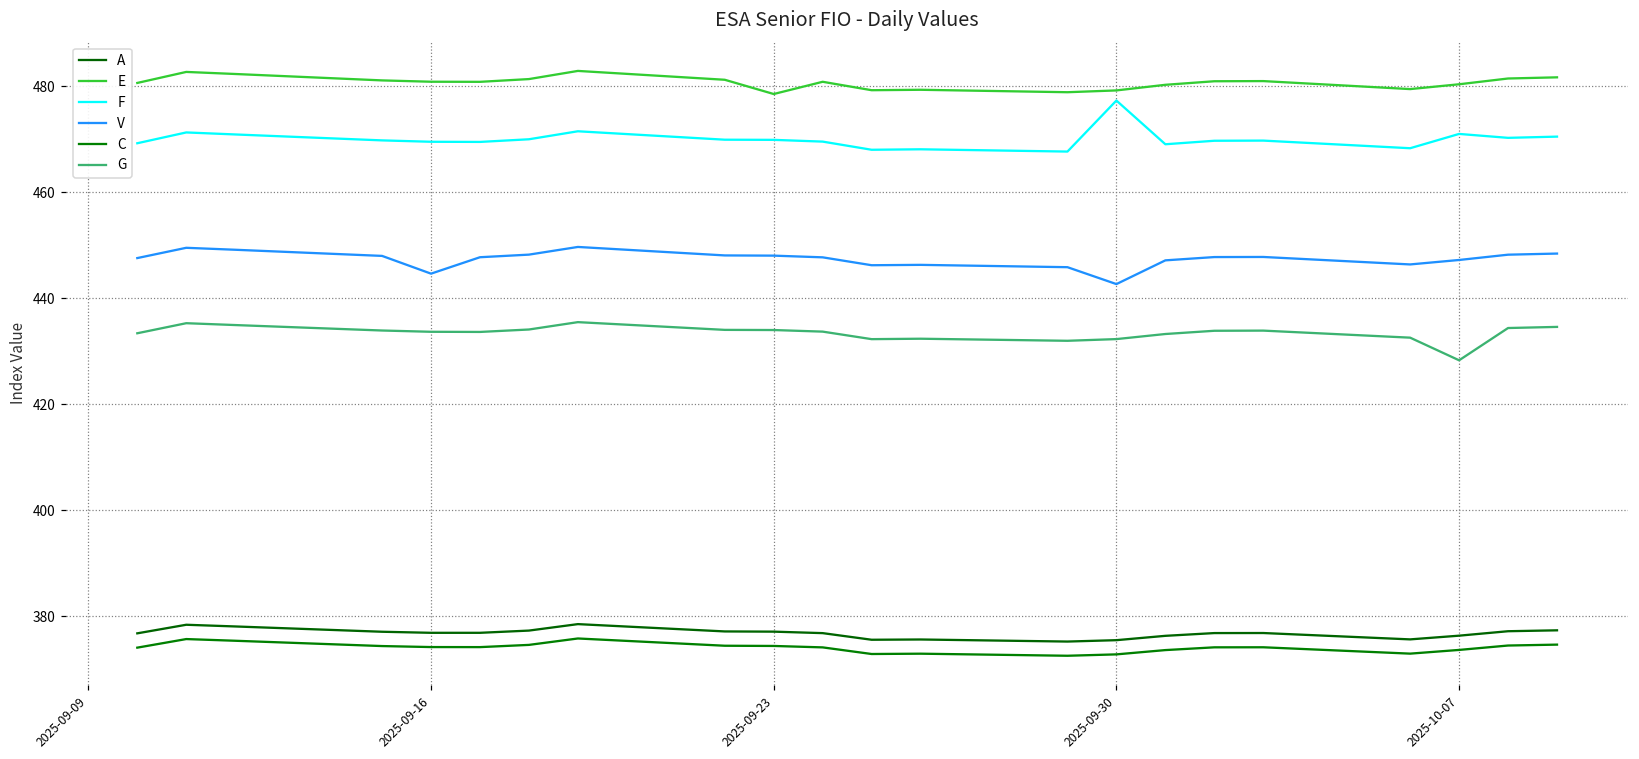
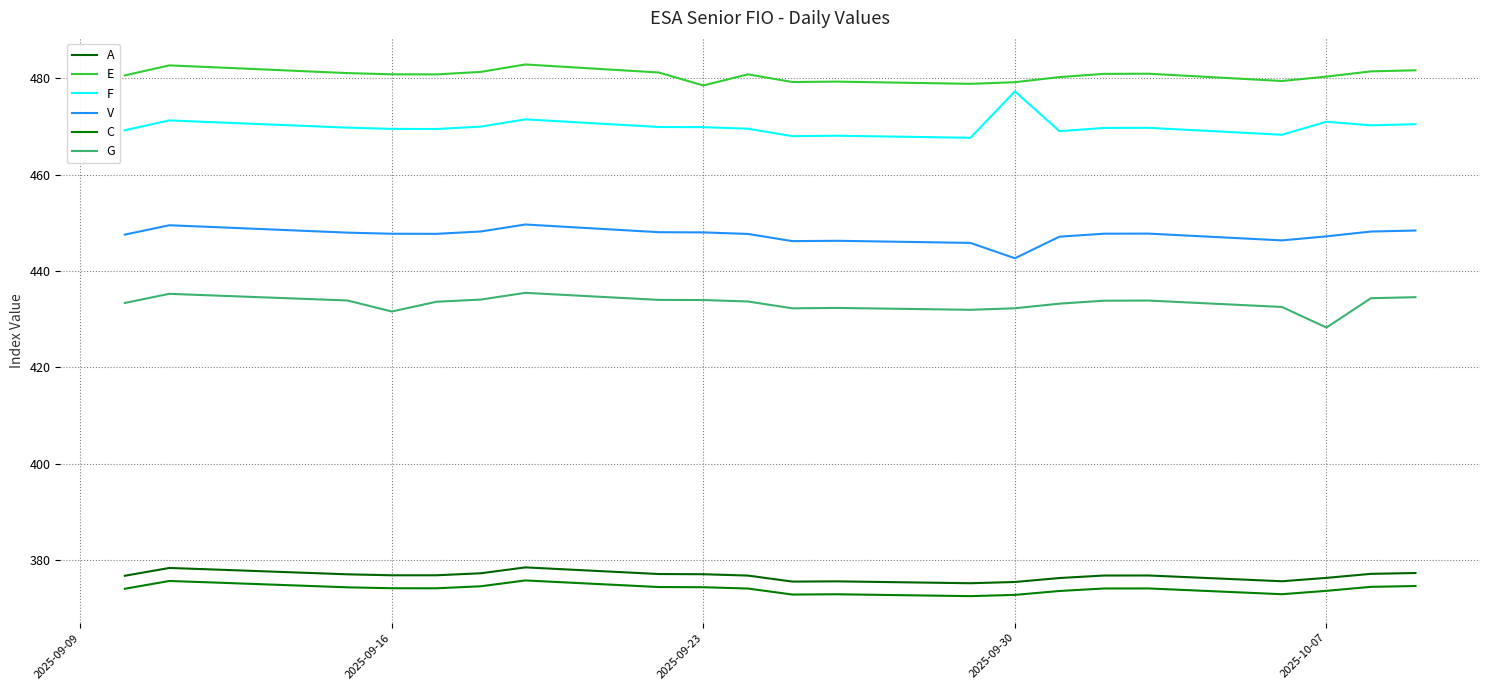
  {
    "E": {
      "2025-09-16": 481,
      "2025-09-23": 479,
      "2025-09-30": 479,
      "2025-10-07": 480
    },
    "F": {
      "2025-09-16": 470,
      "2025-09-23": 470,
      "2025-09-30": 477,
      "2025-10-07": 471
    },
    "V": {
-     "2025-09-16": 445,
+     "2025-09-16": 448,
      "2025-09-23": 448,
      "2025-09-30": 443,
      "2025-10-07": 447
    },
    "G": {
-     "2025-09-16": 434,
+     "2025-09-16": 432,
      "2025-09-23": 434,
      "2025-09-30": 432,
      "2025-10-07": 428
    }
  }
